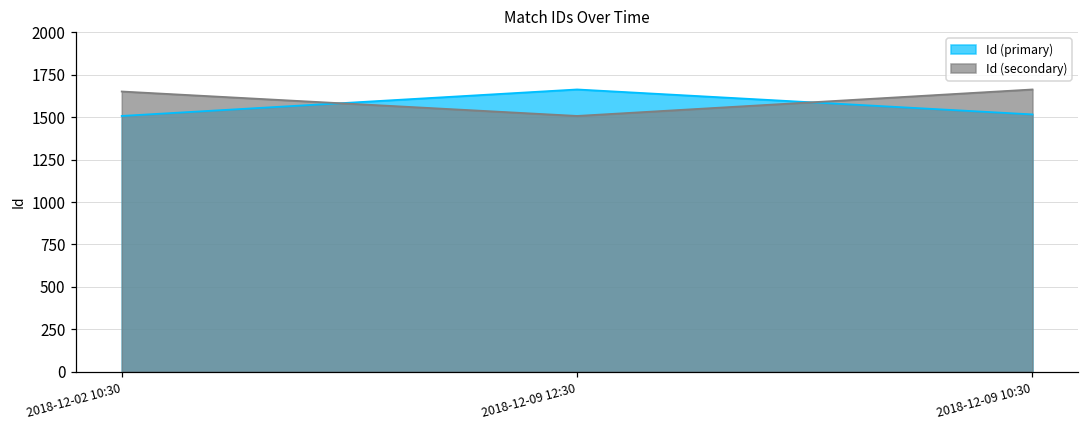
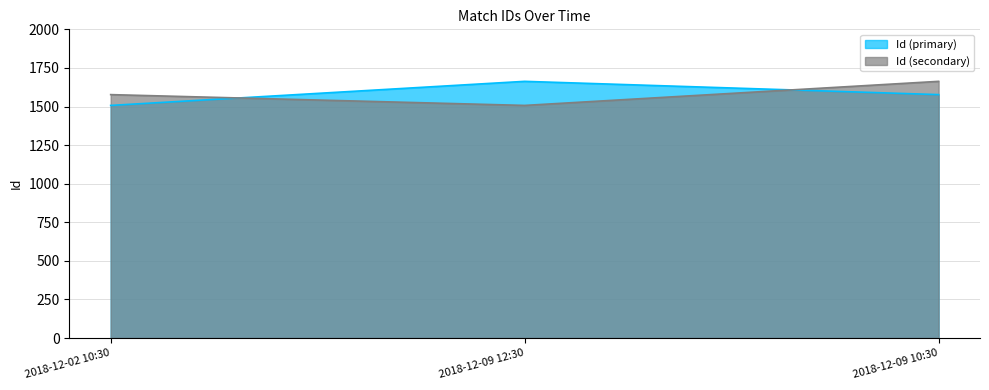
  {
    "Id (primary)": {
      "2018-12-02 10:30": 1510,
      "2018-12-09 12:30": 1660,
-     "2018-12-09 10:30": 1520
+     "2018-12-09 10:30": 1580
    },
    "Id (secondary)": {
-     "2018-12-02 10:30": 1650,
+     "2018-12-02 10:30": 1580,
      "2018-12-09 12:30": 1510,
      "2018-12-09 10:30": 1660
    }
  }
